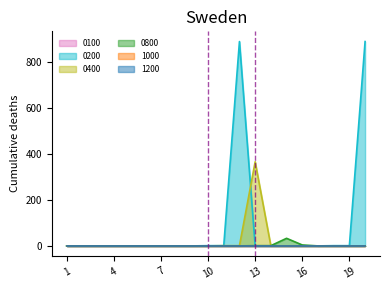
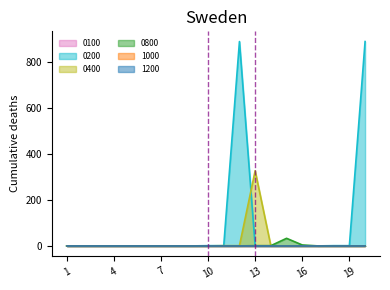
  {
    "0400": {
-     "13": 370
+     "13": 330
    }
  }
